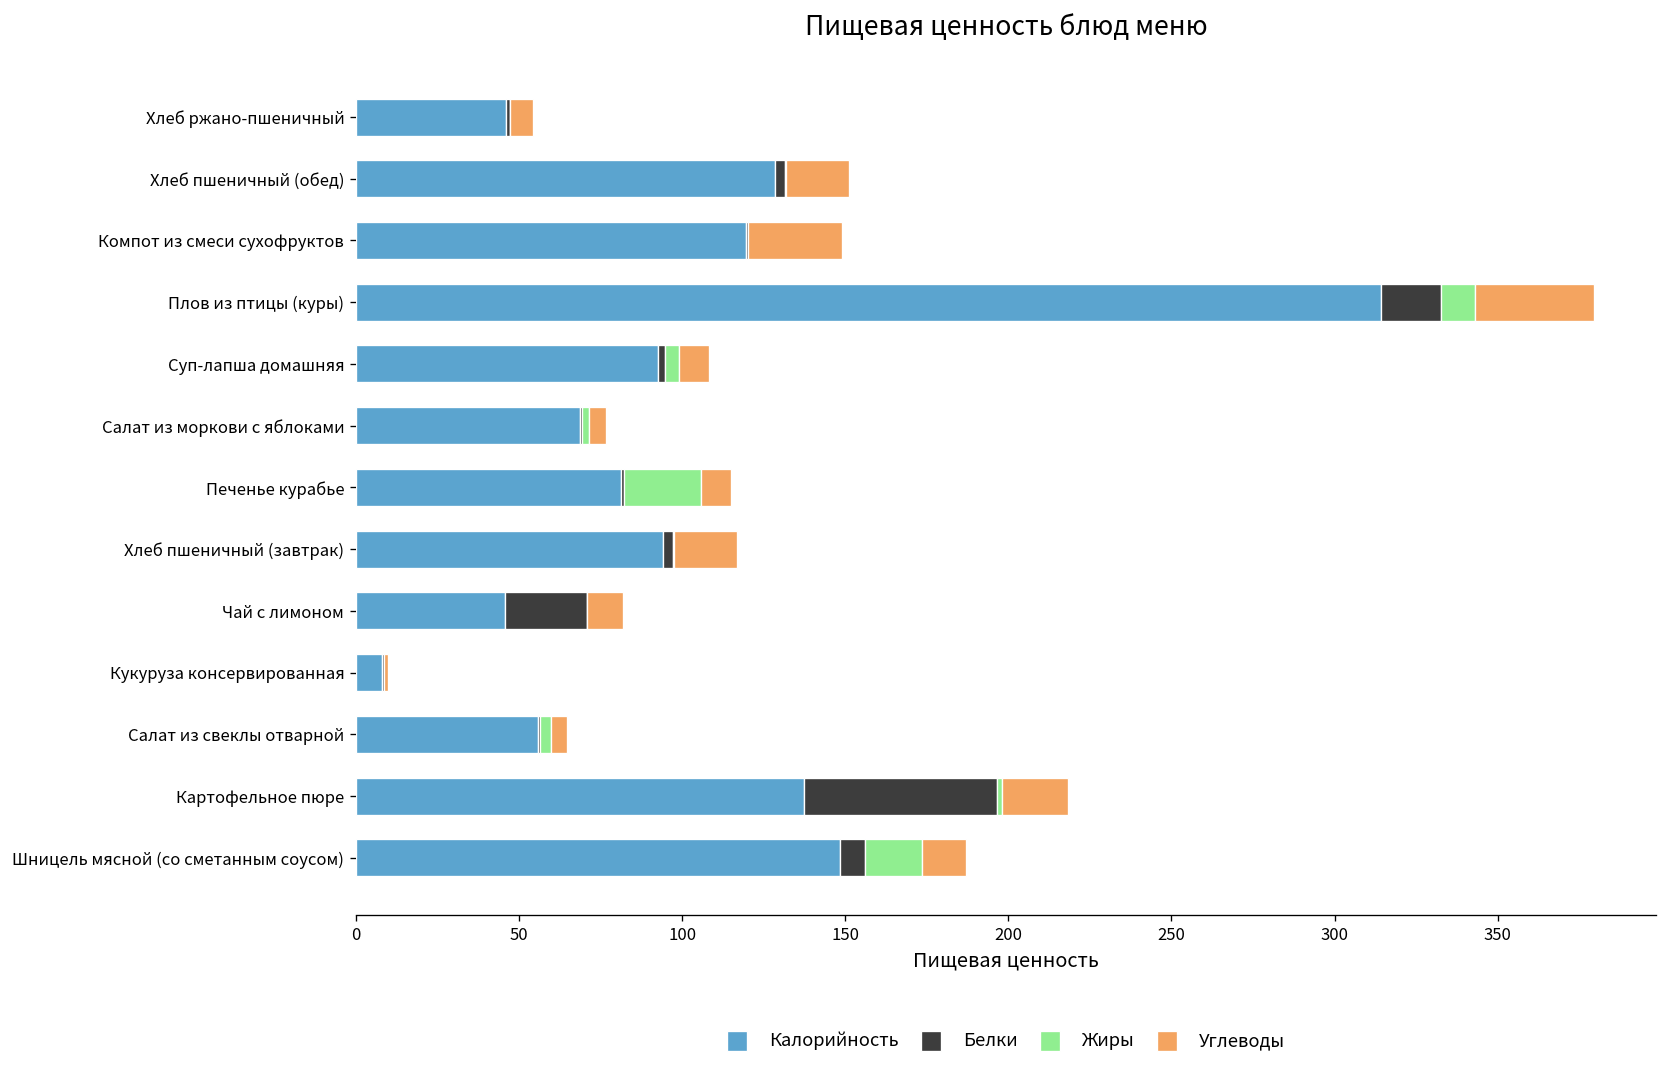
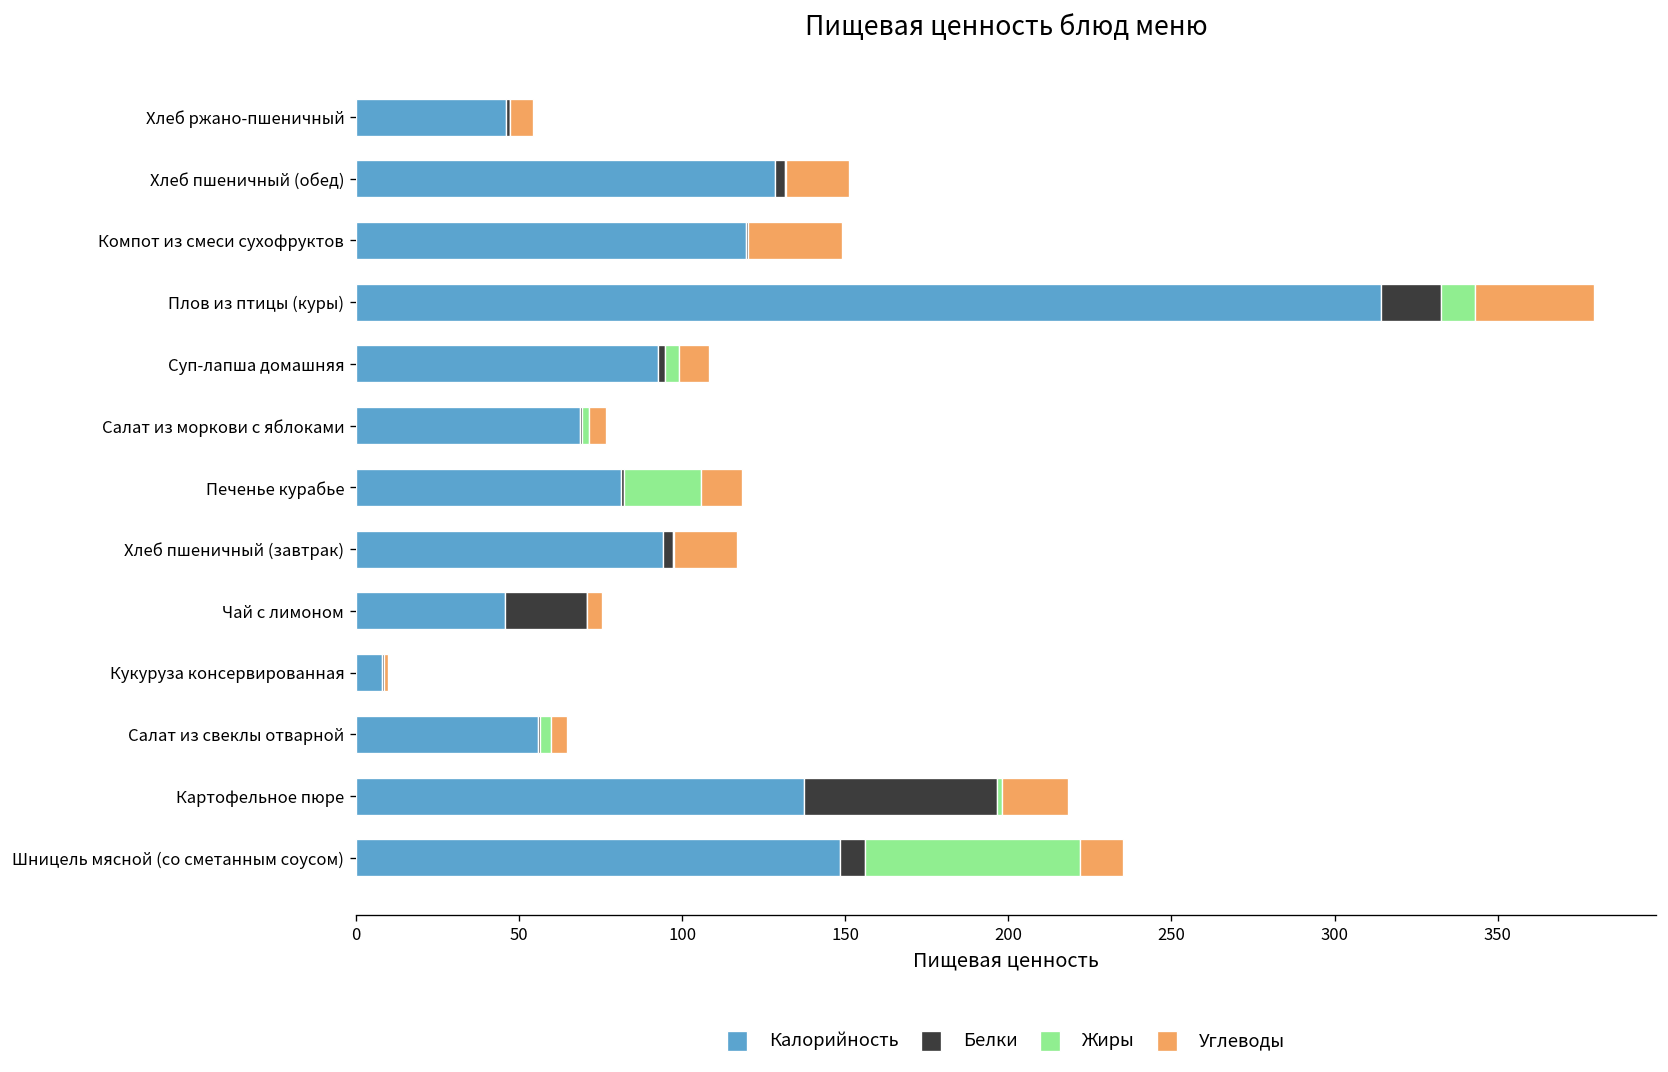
  {
    "Калорийность": {
      "Хлеб ржано-пшеничный": 46,
      "Хлеб пшеничный (обед)": 128,
      "Компот из смеси сухофруктов": 120,
      "Плов из птицы (куры)": 314,
      "Суп-лапша домашняя": 93,
      "Салат из моркови с яблоками": 69,
      "Печенье курабье": 81,
      "Хлеб пшеничный (завтрак)": 94,
      "Чай с лимоном": 46,
      "Кукуруза консервированная": 8,
      "Салат из свеклы отварной": 56,
      "Картофельное пюре": 137,
      "Шницель мясной (со сметанным соусом)": 149
    },
    "Белки": {
      "Хлеб ржано-пшеничный": 1,
      "Хлеб пшеничный (обед)": 3,
      "Плов из птицы (куры)": 19,
      "Суп-лапша домашняя": 2,
      "Печенье курабье": 1,
      "Хлеб пшеничный (завтрак)": 3,
      "Чай с лимоном": 25,
      "Картофельное пюре": 59,
      "Шницель мясной (со сметанным соусом)": 8
    },
    "Жиры": {
      "Плов из птицы (куры)": 10,
      "Суп-лапша домашняя": 4,
      "Салат из моркови с яблоками": 2,
      "Печенье курабье": 24,
      "Салат из свеклы отварной": 3,
      "Картофельное пюре": 2,
-     "Шницель мясной (со сметанным соусом)": 17
+     "Шницель мясной (со сметанным соусом)": 66
    },
    "Углеводы": {
      "Хлеб ржано-пшеничный": 7,
      "Хлеб пшеничный (обед)": 19,
      "Компот из смеси сухофруктов": 29,
      "Плов из птицы (куры)": 36,
      "Суп-лапша домашняя": 9,
      "Салат из моркови с яблоками": 5,
-     "Печенье курабье": 9,
+     "Печенье курабье": 12,
      "Хлеб пшеничный (завтрак)": 19,
-     "Чай с лимоном": 11,
+     "Чай с лимоном": 5,
      "Кукуруза консервированная": 1,
      "Салат из свеклы отварной": 5,
      "Картофельное пюре": 20,
      "Шницель мясной (со сметанным соусом)": 13
    }
  }
